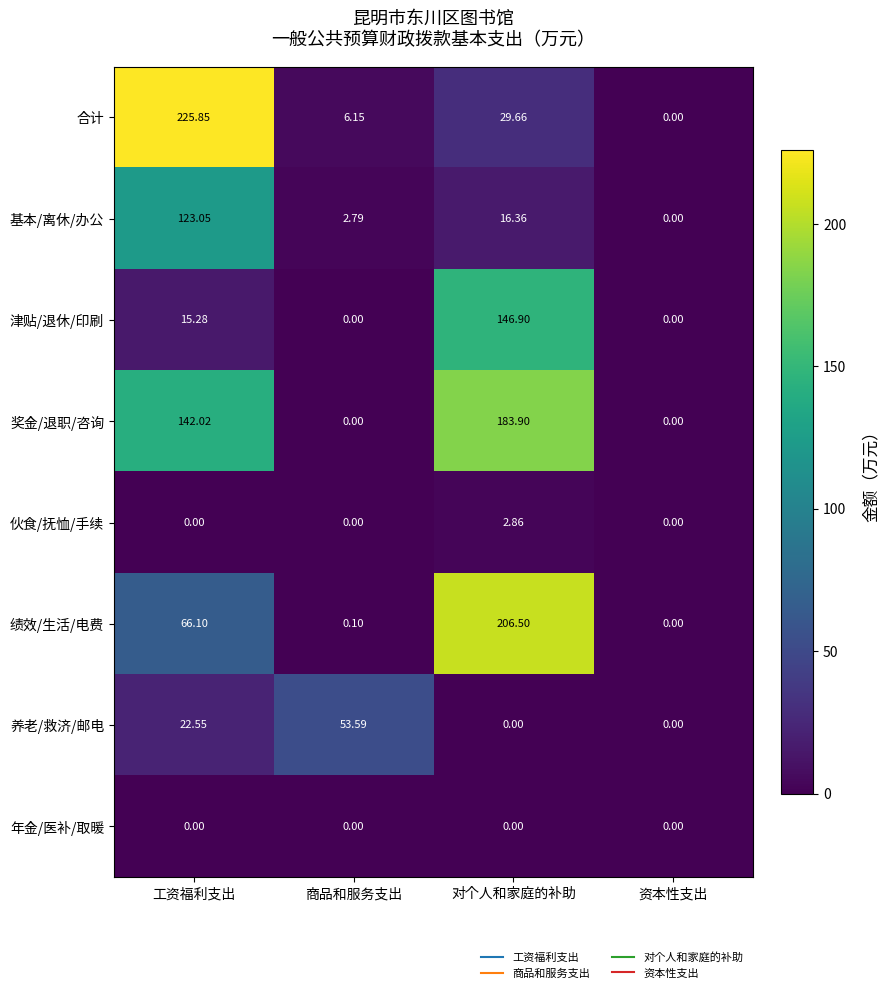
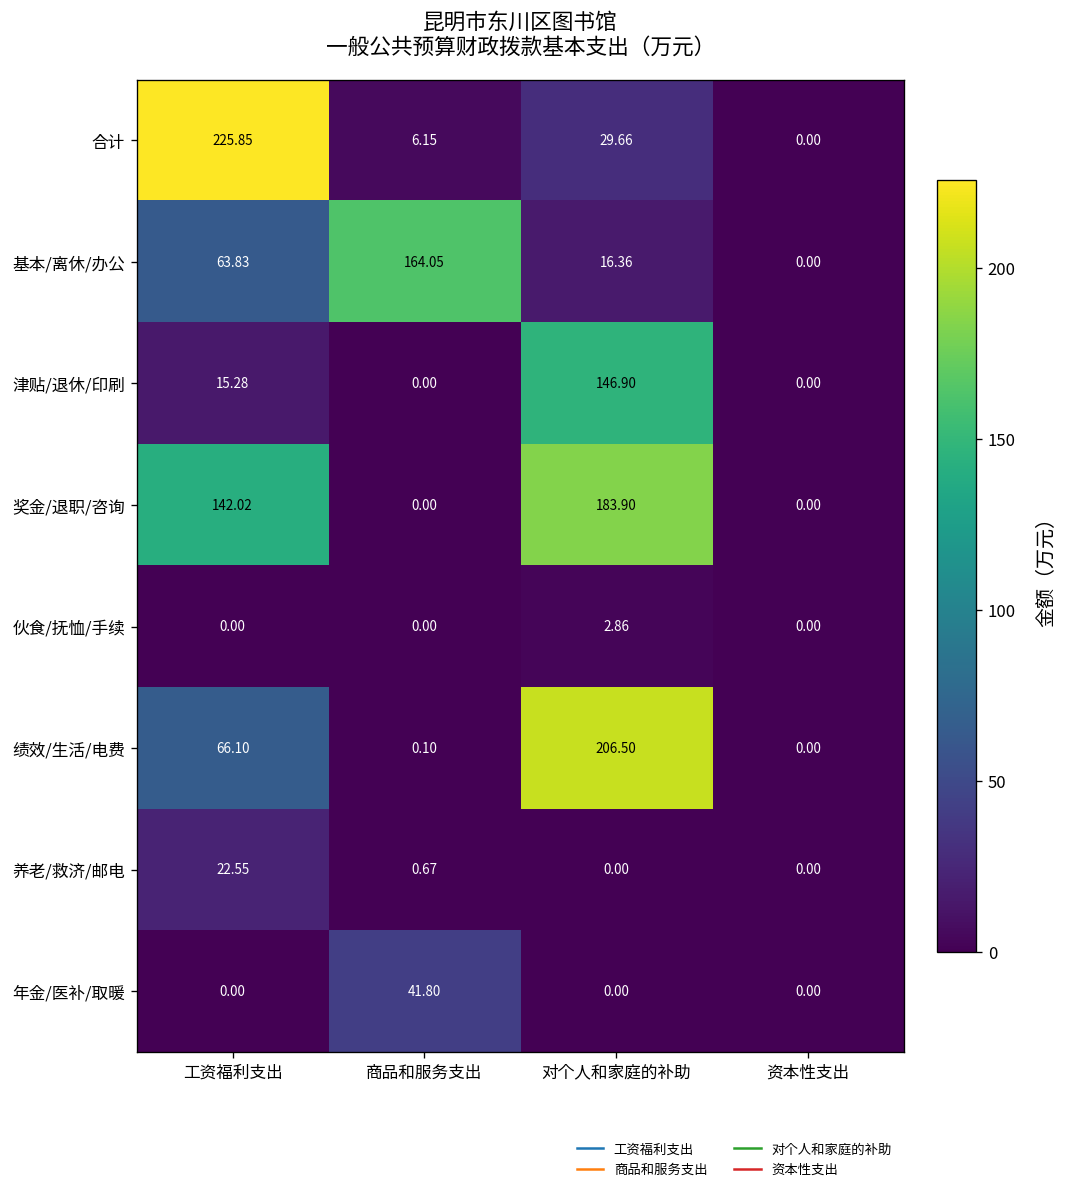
  {
    "合计": {
      "工资福利支出": 225.85,
      "商品和服务支出": 6.15,
      "对个人和家庭的补助": 29.66,
      "资本性支出": 0.00
    },
    "基本/离休/办公": {
-     "工资福利支出": 123.05,
-     "商品和服务支出": 2.79,
+     "工资福利支出": 63.83,
+     "商品和服务支出": 164.05,
      "对个人和家庭的补助": 16.36,
      "资本性支出": 0.00
    },
    "津贴/退休/印刷": {
      "工资福利支出": 15.28,
      "商品和服务支出": 0.00,
      "对个人和家庭的补助": 146.90,
      "资本性支出": 0.00
    },
    "奖金/退职/咨询": {
      "工资福利支出": 142.02,
      "商品和服务支出": 0.00,
      "对个人和家庭的补助": 183.90,
      "资本性支出": 0.00
    },
    "伙食/抚恤/手续": {
      "工资福利支出": 0.00,
      "商品和服务支出": 0.00,
      "对个人和家庭的补助": 2.86,
      "资本性支出": 0.00
    },
    "绩效/生活/电费": {
      "工资福利支出": 66.10,
      "商品和服务支出": 0.10,
      "对个人和家庭的补助": 206.50,
      "资本性支出": 0.00
    },
    "养老/救济/邮电": {
      "工资福利支出": 22.55,
-     "商品和服务支出": 53.59,
+     "商品和服务支出": 0.67,
      "对个人和家庭的补助": 0.00,
      "资本性支出": 0.00
    },
    "年金/医补/取暖": {
      "工资福利支出": 0.00,
-     "商品和服务支出": 0.00,
+     "商品和服务支出": 41.80,
      "对个人和家庭的补助": 0.00,
      "资本性支出": 0.00
    }
  }
